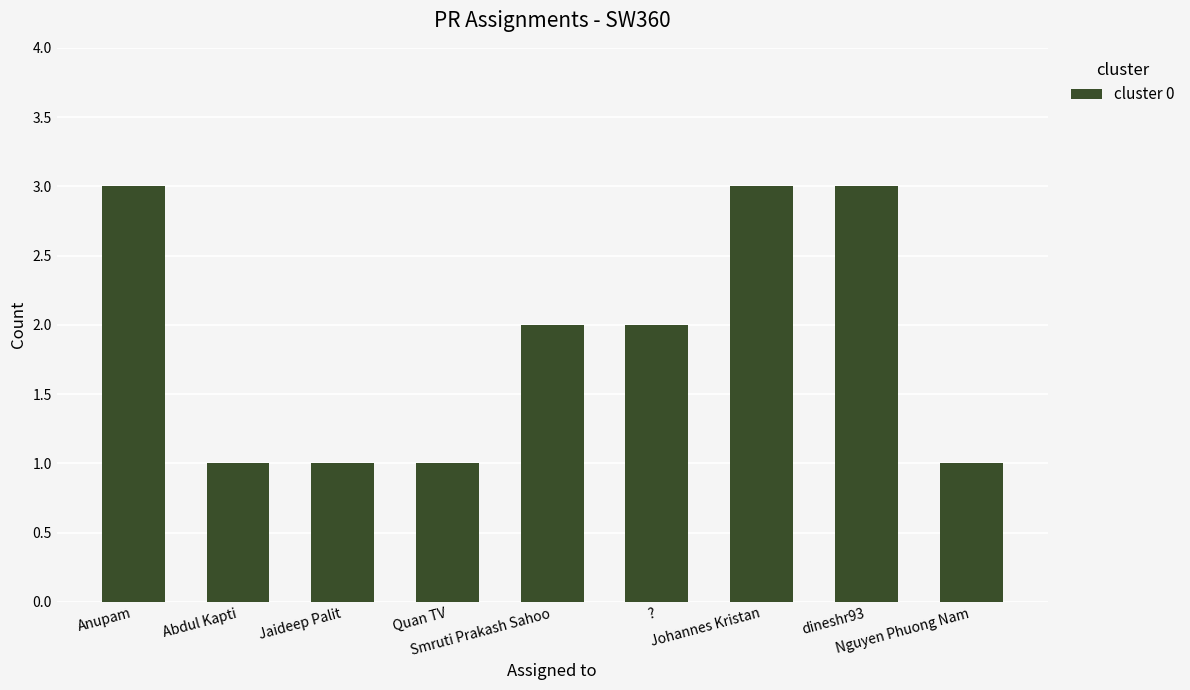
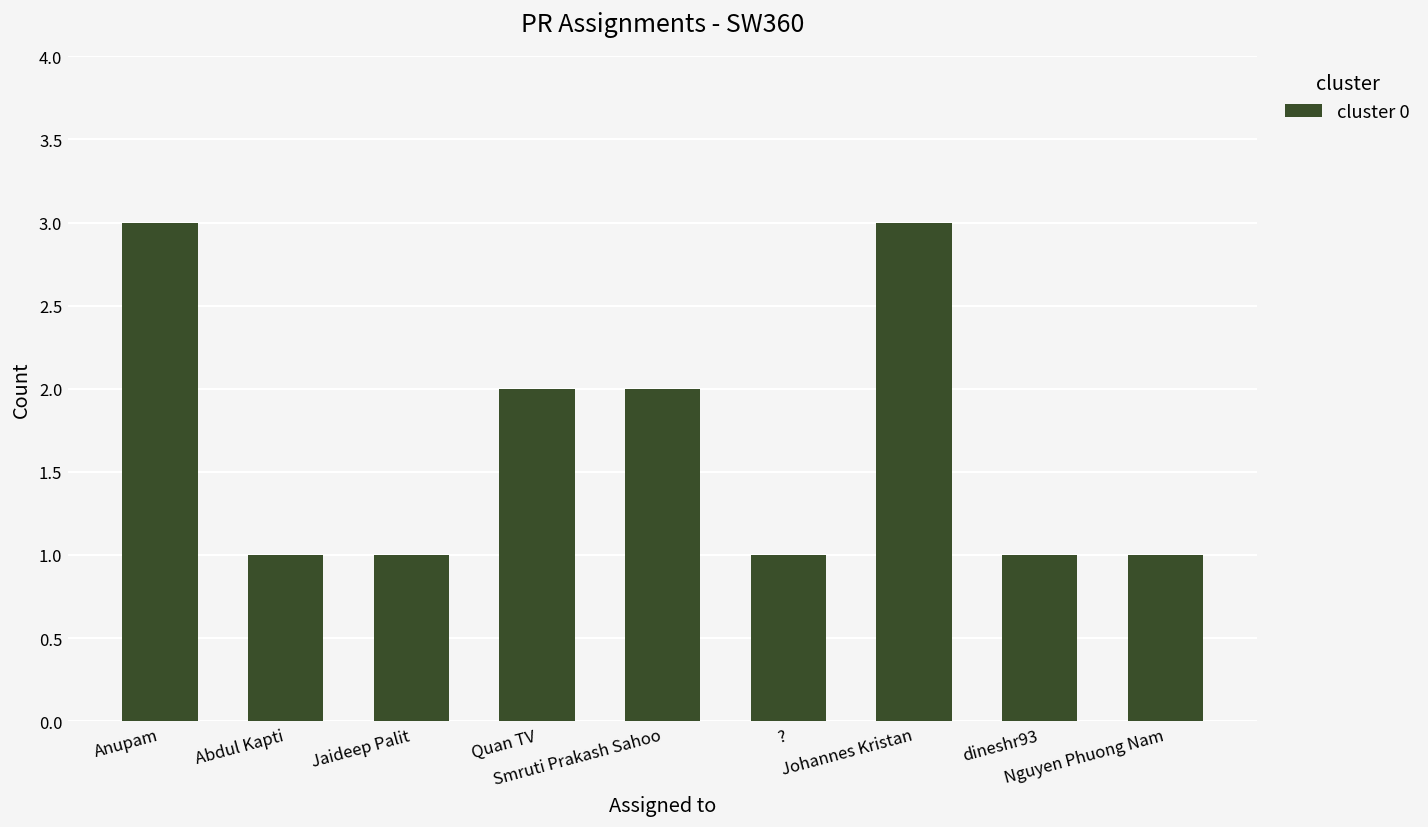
  {
    "Anupam": 3,
    "Abdul Kapti": 1,
    "Jaideep Palit": 1,
-   "Quan TV": 1,
+   "Quan TV": 2,
    "Smruti Prakash Sahoo": 2,
-   "?": 2,
+   "?": 1,
    "Johannes Kristan": 3,
-   "dineshr93": 3,
+   "dineshr93": 1,
    "Nguyen Phuong Nam": 1
  }
